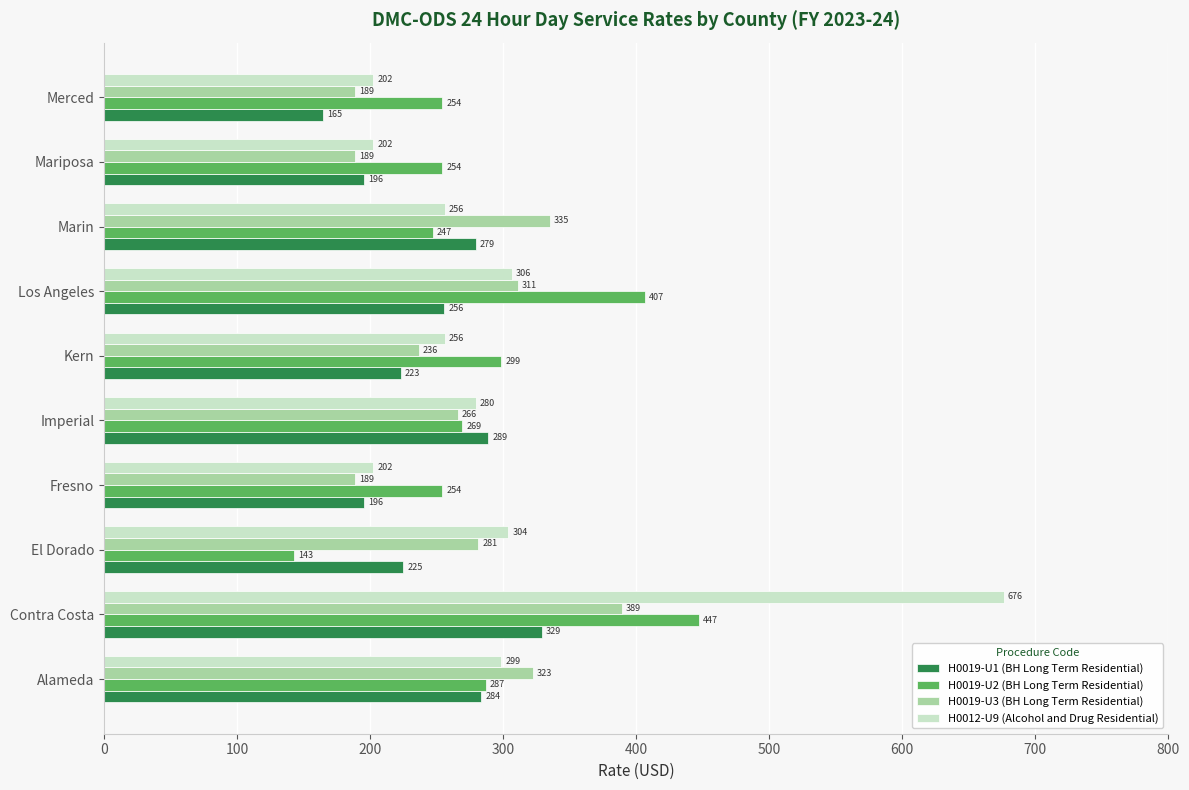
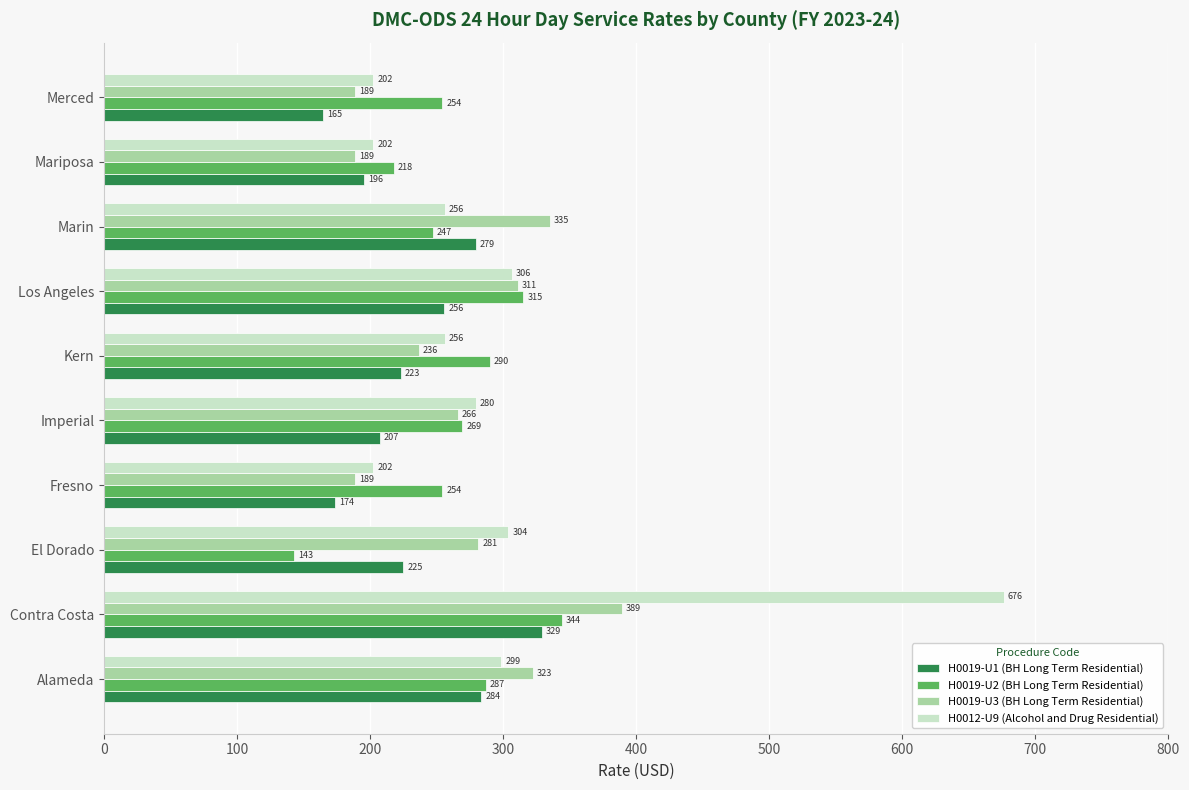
  {
    "H0019-U1 (BH Long Term Residential)": {
      "Merced": 165,
      "Mariposa": 196,
      "Marin": 279,
      "Los Angeles": 256,
      "Kern": 223,
-     "Imperial": 289,
-     "Fresno": 196,
+     "Imperial": 207,
+     "Fresno": 174,
      "El Dorado": 225,
      "Contra Costa": 329,
      "Alameda": 284
    },
    "H0019-U2 (BH Long Term Residential)": {
      "Merced": 254,
-     "Mariposa": 254,
+     "Mariposa": 218,
      "Marin": 247,
-     "Los Angeles": 407,
-     "Kern": 299,
+     "Los Angeles": 315,
+     "Kern": 290,
      "Imperial": 269,
      "Fresno": 254,
      "El Dorado": 143,
-     "Contra Costa": 447,
+     "Contra Costa": 344,
      "Alameda": 287
    }
  }
